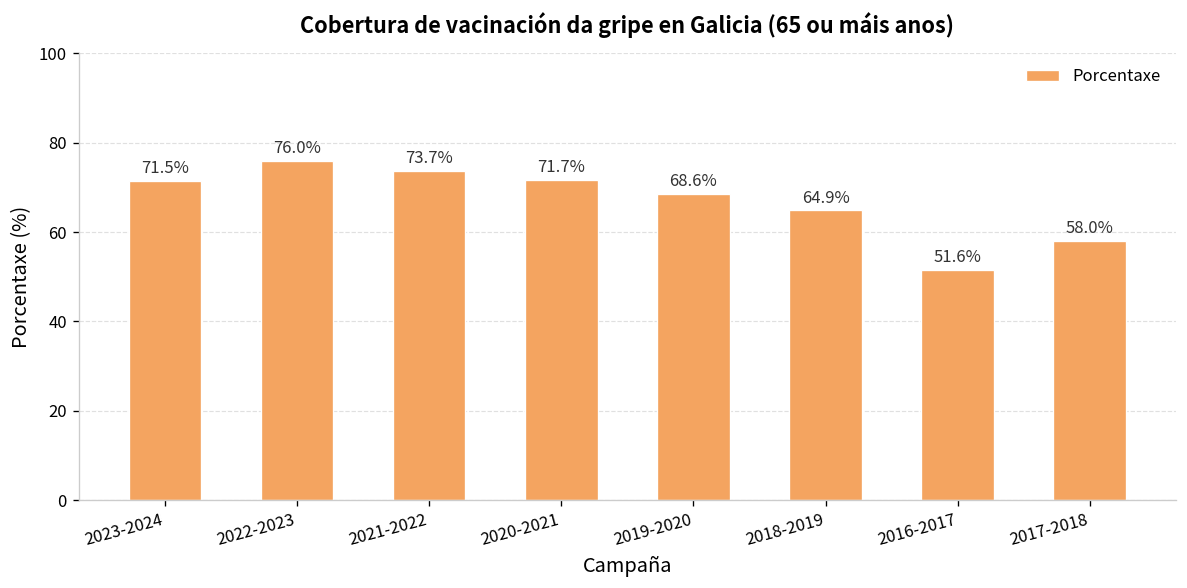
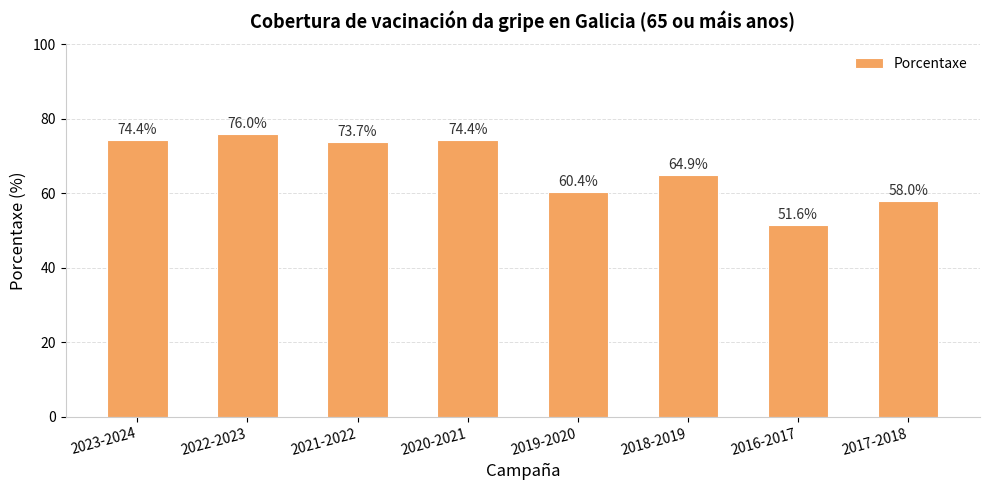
  {
-   "2023-2024": "71.5%",
+   "2023-2024": "74.4%",
    "2022-2023": "76.0%",
    "2021-2022": "73.7%",
-   "2020-2021": "71.7%",
-   "2019-2020": "68.6%",
+   "2020-2021": "74.4%",
+   "2019-2020": "60.4%",
    "2018-2019": "64.9%",
    "2016-2017": "51.6%",
    "2017-2018": "58.0%"
  }
